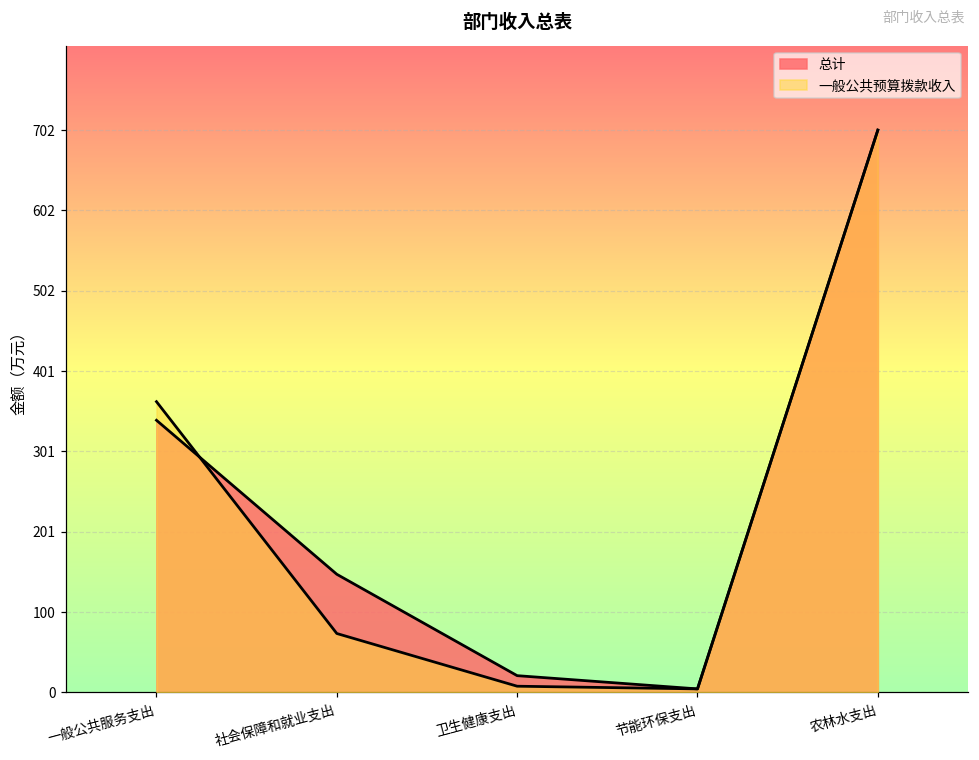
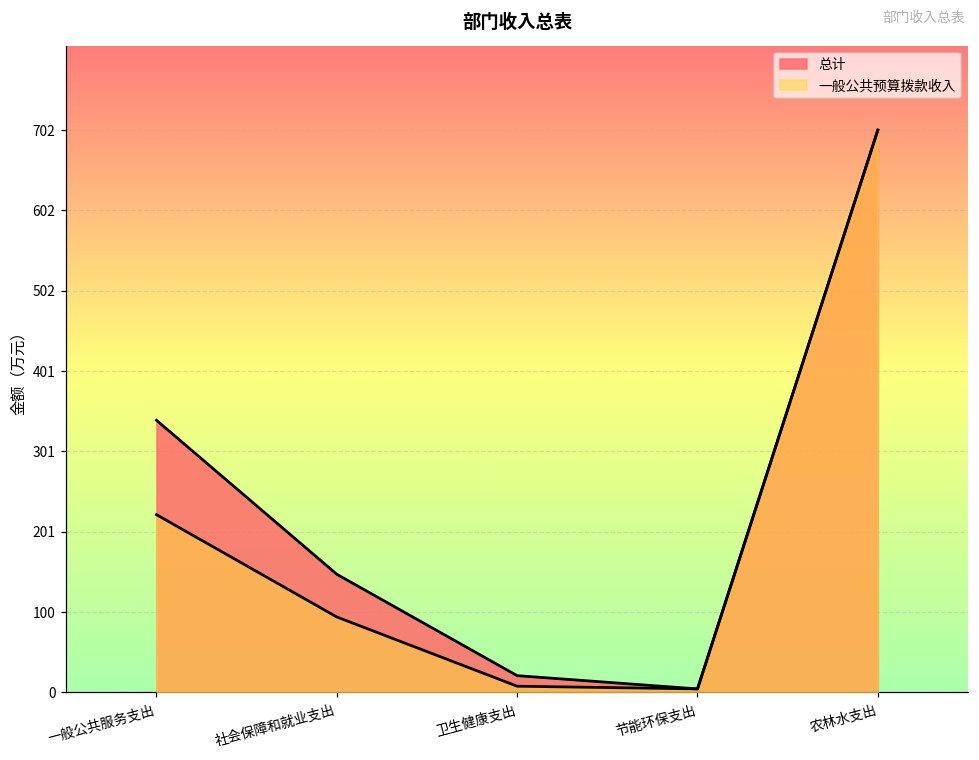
  {
    "总计": {
      "一般公共服务支出": 340,
      "社会保障和就业支出": 150,
      "卫生健康支出": 20
    },
    "一般公共预算拨款收入": {
-     "一般公共服务支出": 360,
-     "社会保障和就业支出": 70,
+     "一般公共服务支出": 220,
+     "社会保障和就业支出": 90,
      "卫生健康支出": 10
    }
  }
